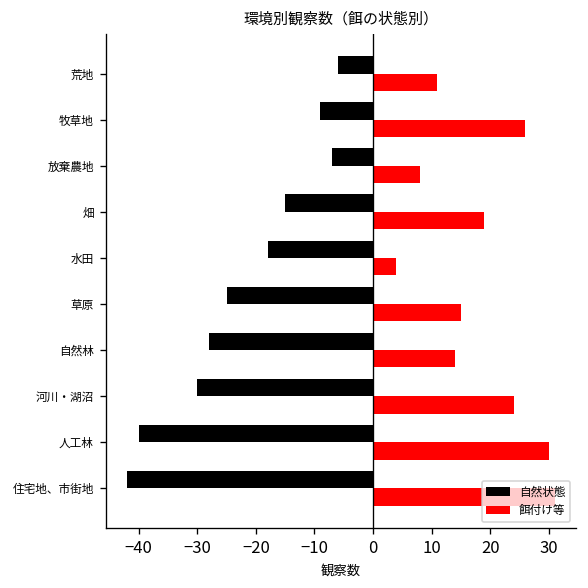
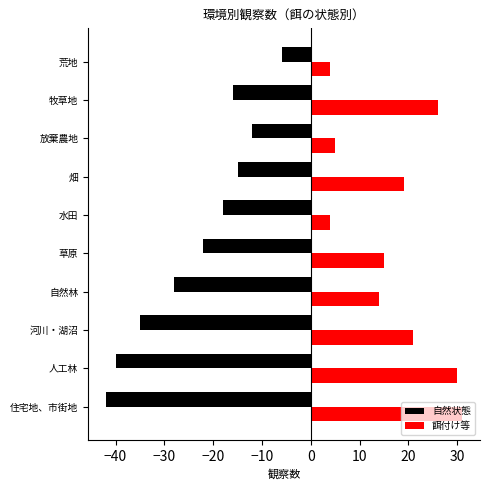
  {
    "自然状態": {
      "荒地": -6,
-     "牧草地": -9,
-     "放棄農地": -7,
+     "牧草地": -16,
+     "放棄農地": -12,
      "畑": -15,
      "水田": -18,
-     "草原": -25,
+     "草原": -22,
      "自然林": -28,
-     "河川・湖沼": -30,
+     "河川・湖沼": -35,
      "人工林": -40,
      "住宅地、市街地": -42
    },
    "餌付け等": {
-     "荒地": 11,
+     "荒地": 4,
      "牧草地": 26,
-     "放棄農地": 8,
+     "放棄農地": 5,
      "畑": 19,
      "水田": 4,
      "草原": 15,
      "自然林": 14,
-     "河川・湖沼": 24,
+     "河川・湖沼": 21,
      "人工林": 30
    }
  }
